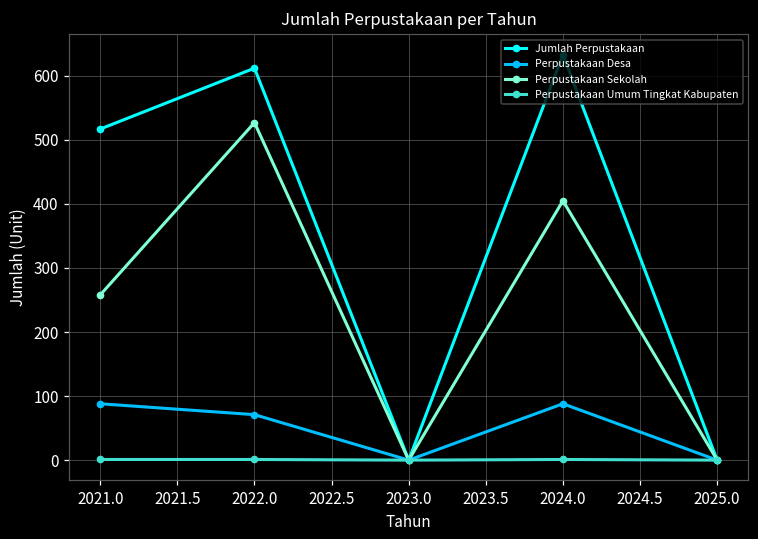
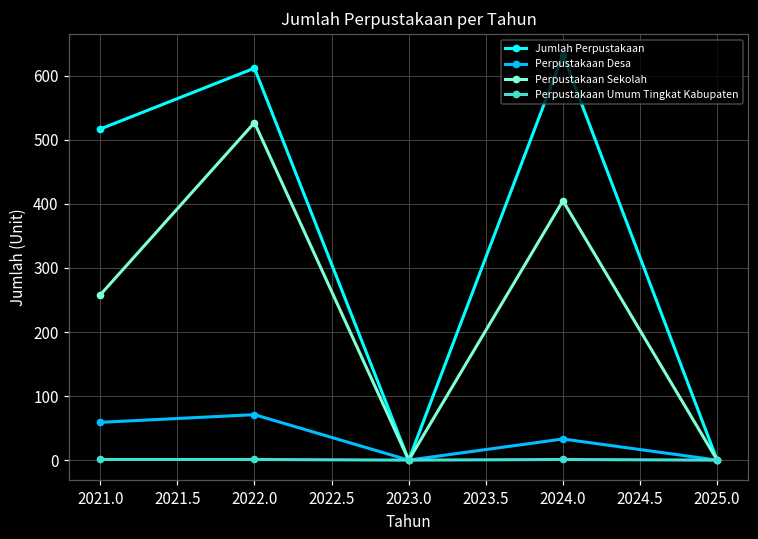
  {
    "Jumlah Perpustakaan": {
      "2021.0": 520,
      "2022.0": 610
    },
    "Perpustakaan Desa": {
-     "2021.0": 90,
+     "2021.0": 60,
      "2022.0": 70,
-     "2024.0": 90
+     "2024.0": 30
    },
    "Perpustakaan Sekolah": {
      "2021.0": 260,
      "2022.0": 530,
      "2024.0": 410
    },
    "Perpustakaan Umum Tingkat Kabupaten": {
      "2021.0": 0,
      "2022.0": 0,
      "2024.0": 0
    }
  }
